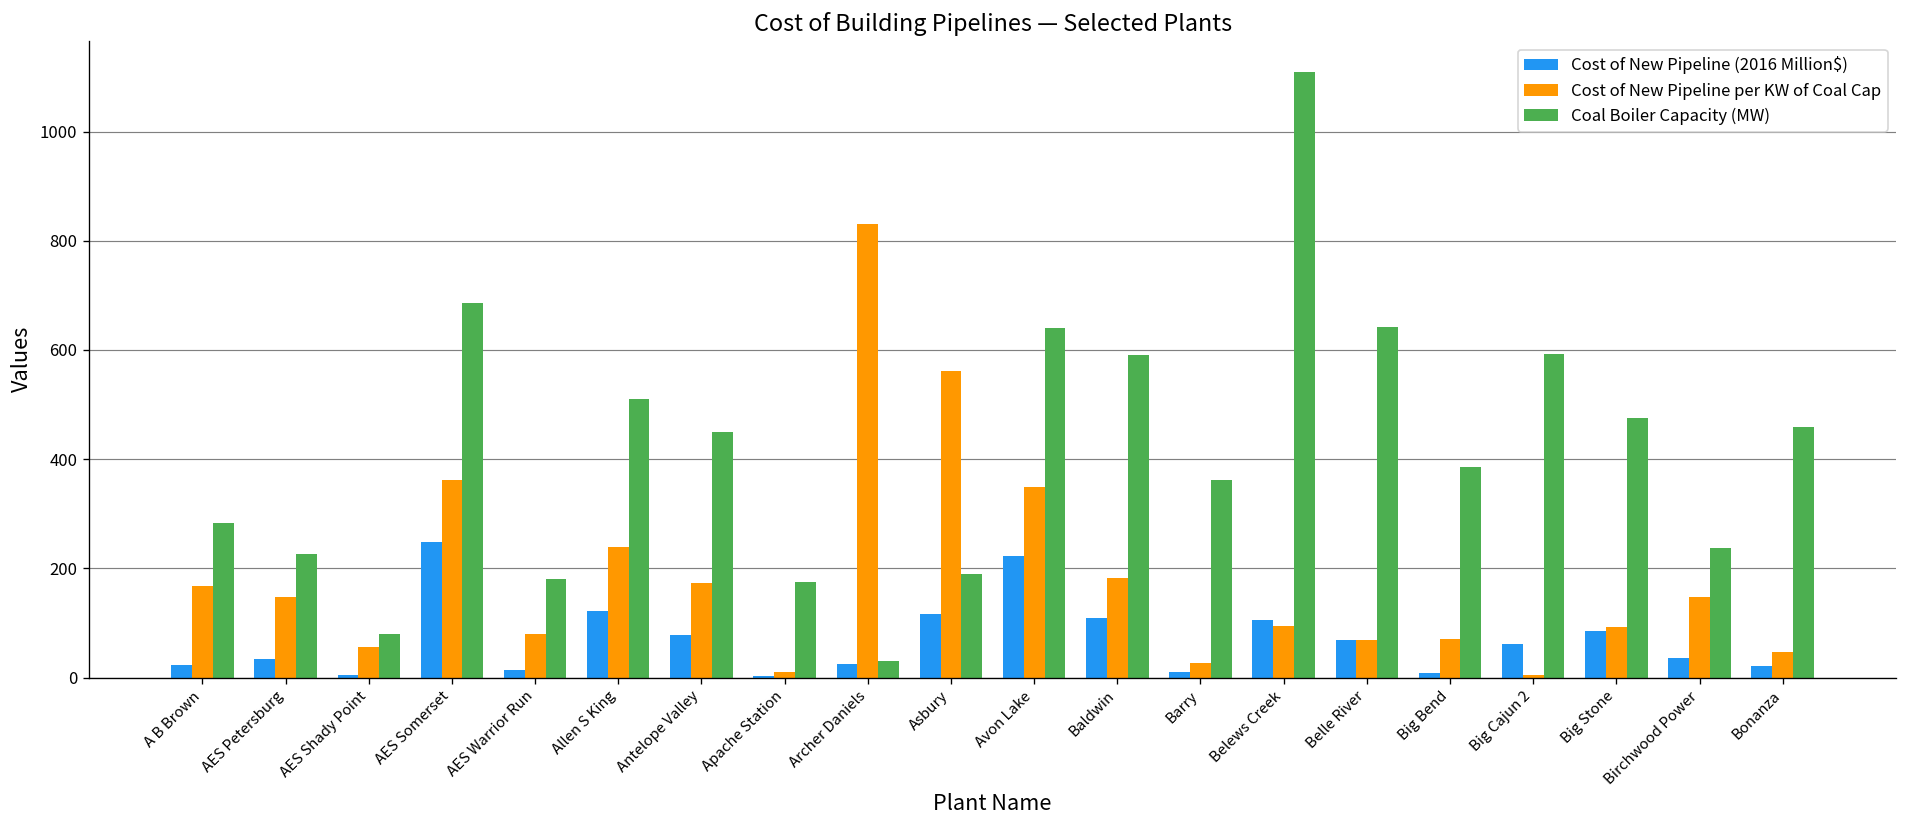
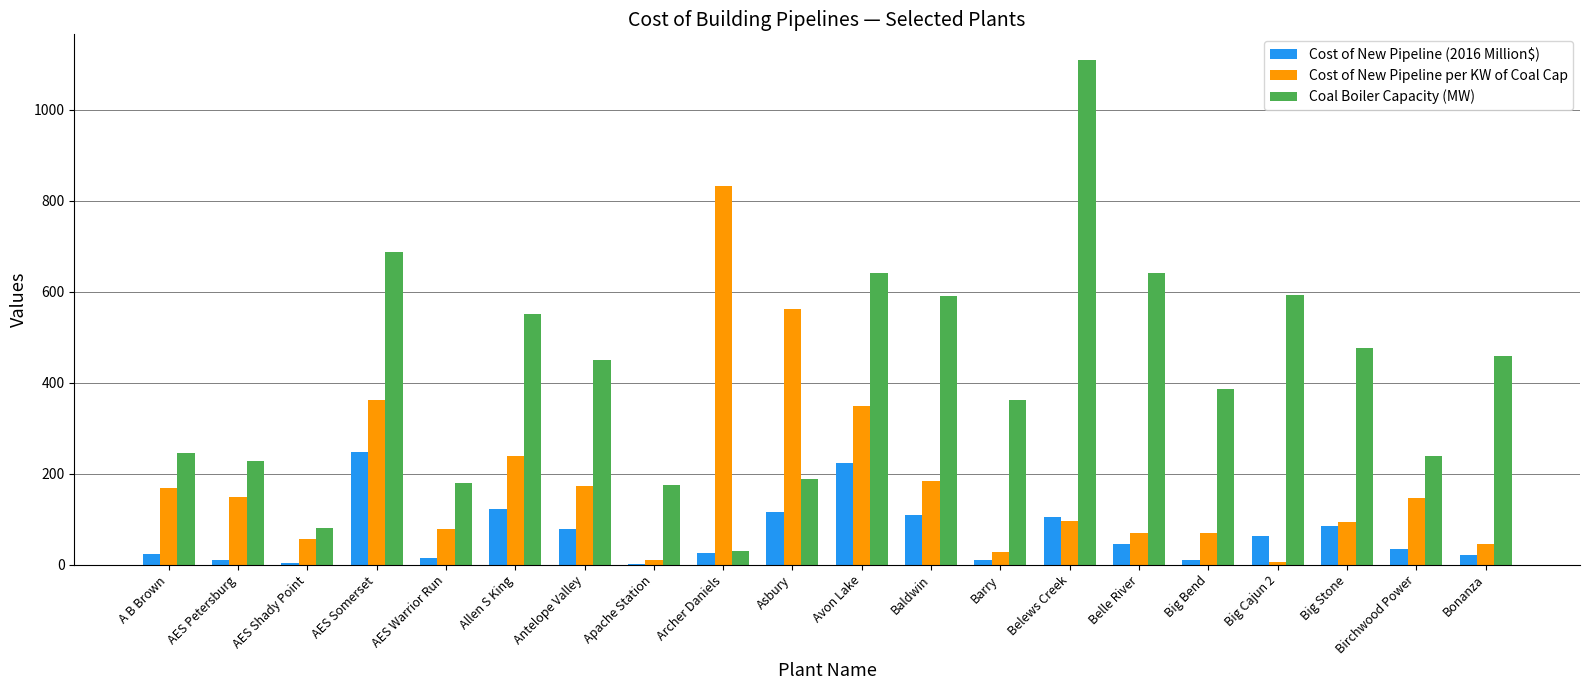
  {
    "Cost of New Pipeline (2016 Million$)": {
      "A B Brown": 20,
-     "AES Petersburg": 30,
+     "AES Petersburg": 10,
      "AES Somerset": 250,
      "AES Warrior Run": 10,
      "Allen S King": 120,
      "Antelope Valley": 80,
      "Archer Daniels": 20,
      "Asbury": 120,
      "Avon Lake": 220,
      "Baldwin": 110,
      "Barry": 10,
      "Belews Creek": 110,
-     "Belle River": 70,
+     "Belle River": 40,
      "Big Bend": 10,
      "Big Cajun 2": 60,
      "Big Stone": 80,
      "Birchwood Power": 40,
      "Bonanza": 20
    },
    "Cost of New Pipeline per KW of Coal Cap": {
      "A B Brown": 170,
      "AES Petersburg": 150,
      "AES Shady Point": 60,
      "AES Somerset": 360,
      "AES Warrior Run": 80,
      "Allen S King": 240,
      "Antelope Valley": 170,
      "Apache Station": 10,
      "Archer Daniels": 830,
      "Asbury": 560,
      "Avon Lake": 350,
      "Baldwin": 180,
      "Barry": 30,
      "Belews Creek": 100,
      "Belle River": 70,
      "Big Bend": 70,
      "Big Stone": 90,
      "Birchwood Power": 150,
      "Bonanza": 50
    },
    "Coal Boiler Capacity (MW)": {
-     "A B Brown": 280,
+     "A B Brown": 250,
      "AES Petersburg": 230,
      "AES Shady Point": 80,
      "AES Somerset": 690,
      "AES Warrior Run": 180,
-     "Allen S King": 510,
+     "Allen S King": 550,
      "Antelope Valley": 450,
      "Apache Station": 180,
      "Archer Daniels": 30,
      "Asbury": 190,
      "Avon Lake": 640,
      "Baldwin": 590,
      "Barry": 360,
      "Belews Creek": 1110,
      "Belle River": 640,
      "Big Bend": 390,
      "Big Cajun 2": 590,
      "Big Stone": 480,
      "Birchwood Power": 240,
      "Bonanza": 460
    }
  }
